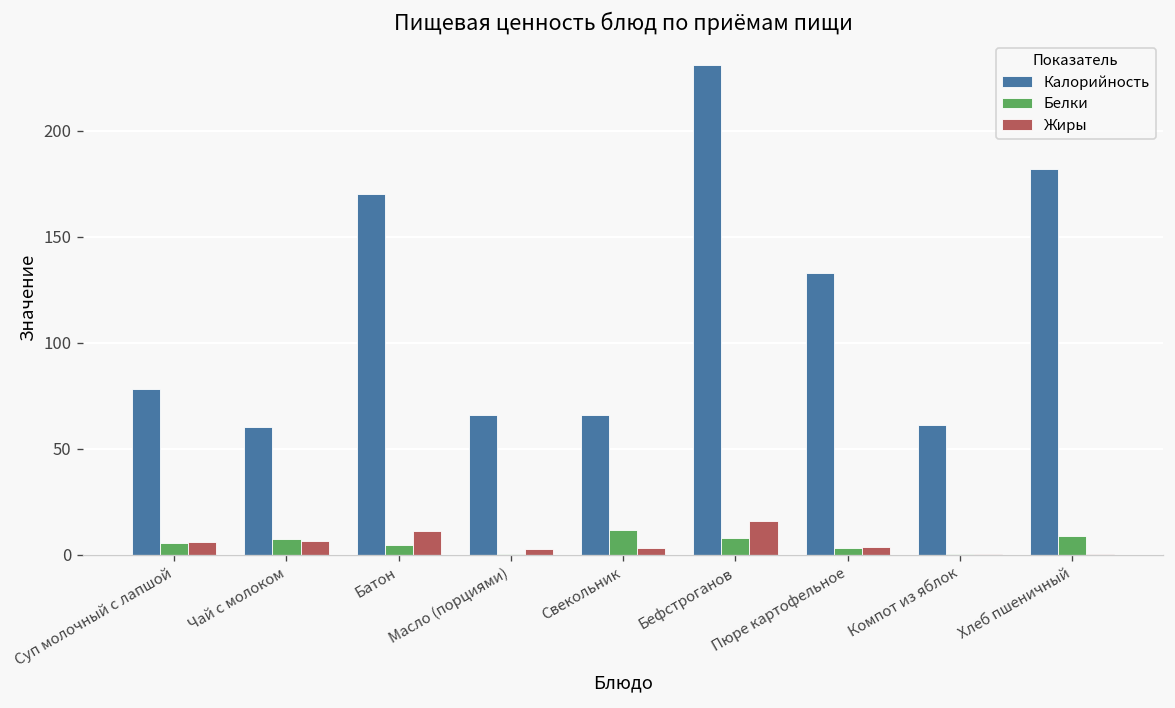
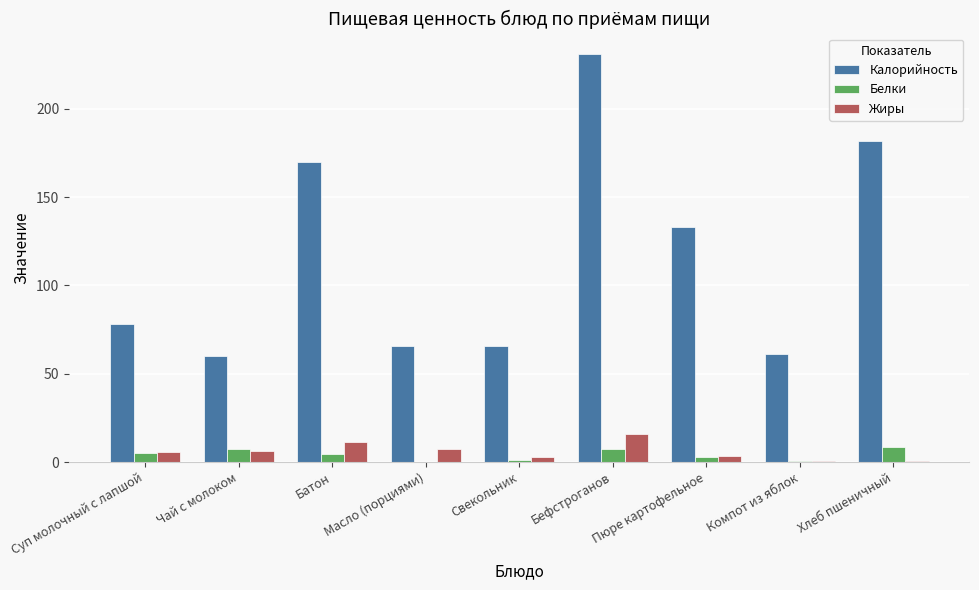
  {
    "Калорийность": {
      "Суп молочный с лапшой": 78,
      "Чай с молоком": 60,
      "Батон": 170,
      "Масло (порциями)": 66,
      "Свекольник": 66,
      "Бефстроганов": 231,
      "Пюре картофельное": 133,
      "Компот из яблок": 61,
      "Хлеб пшеничный": 182
    },
    "Белки": {
      "Суп молочный с лапшой": 5,
      "Чай с молоком": 8,
      "Батон": 5,
-     "Свекольник": 12,
+     "Свекольник": 1,
      "Бефстроганов": 8,
      "Пюре картофельное": 3,
      "Хлеб пшеничный": 9
    },
    "Жиры": {
      "Суп молочный с лапшой": 6,
      "Чай с молоком": 6,
      "Батон": 11,
-     "Масло (порциями)": 3,
+     "Масло (порциями)": 7,
      "Свекольник": 3,
      "Бефстроганов": 16,
      "Пюре картофельное": 4
    }
  }
